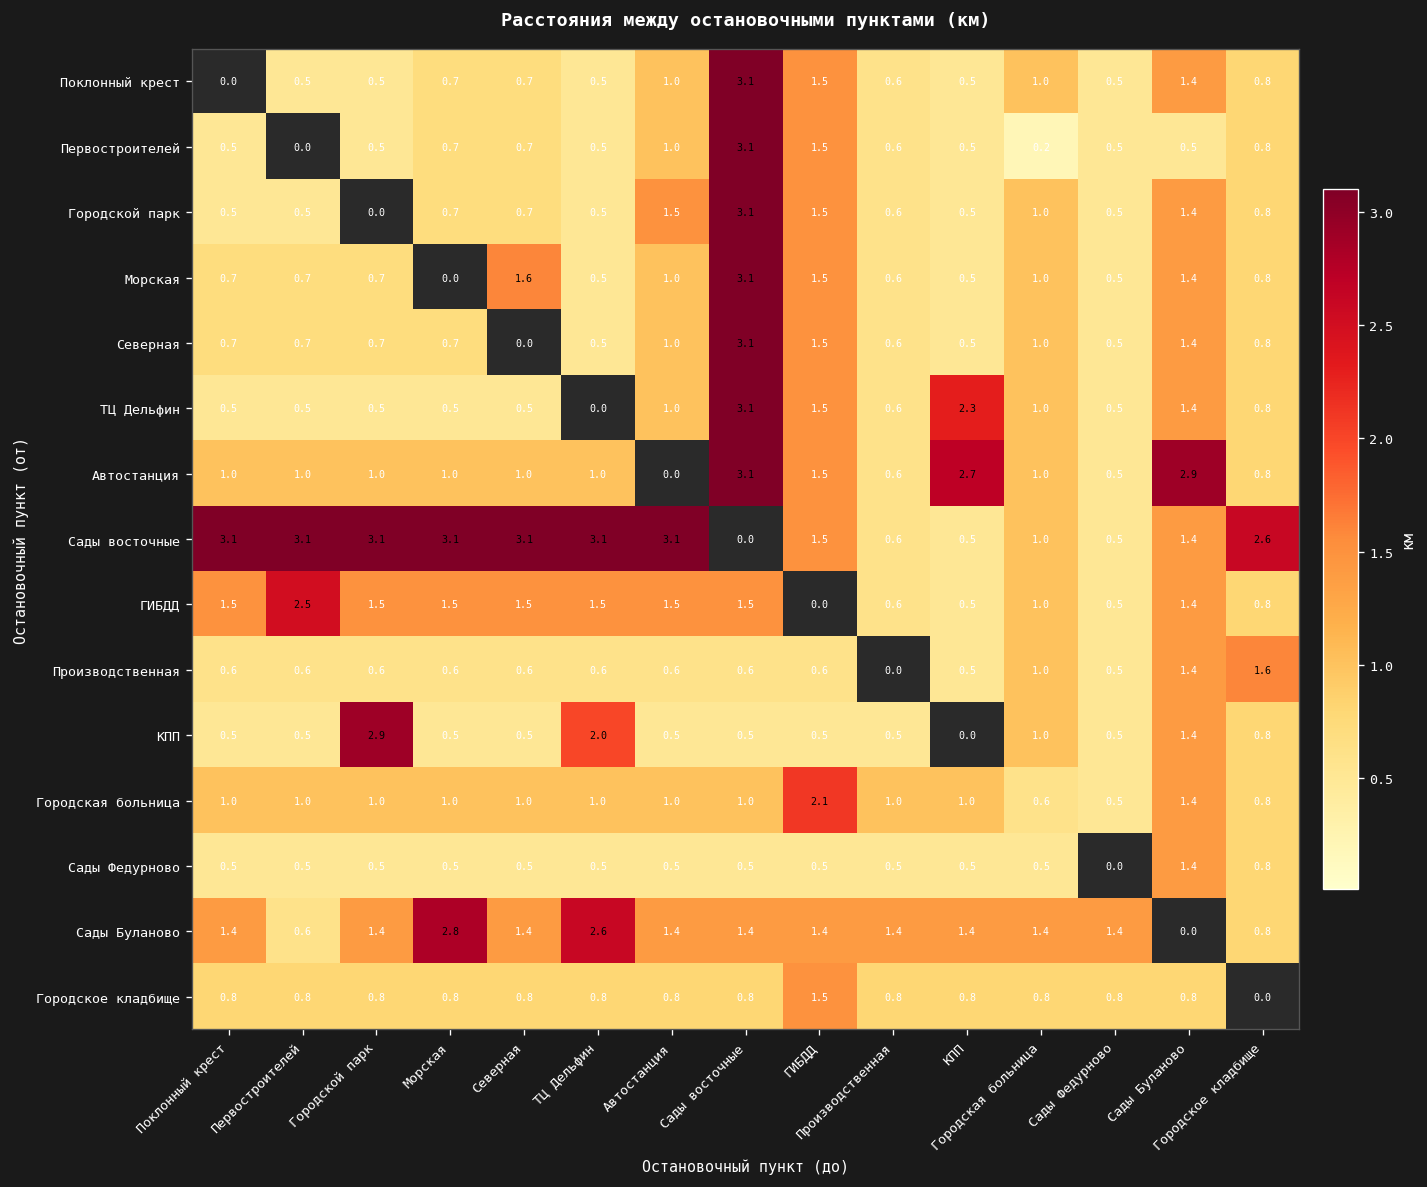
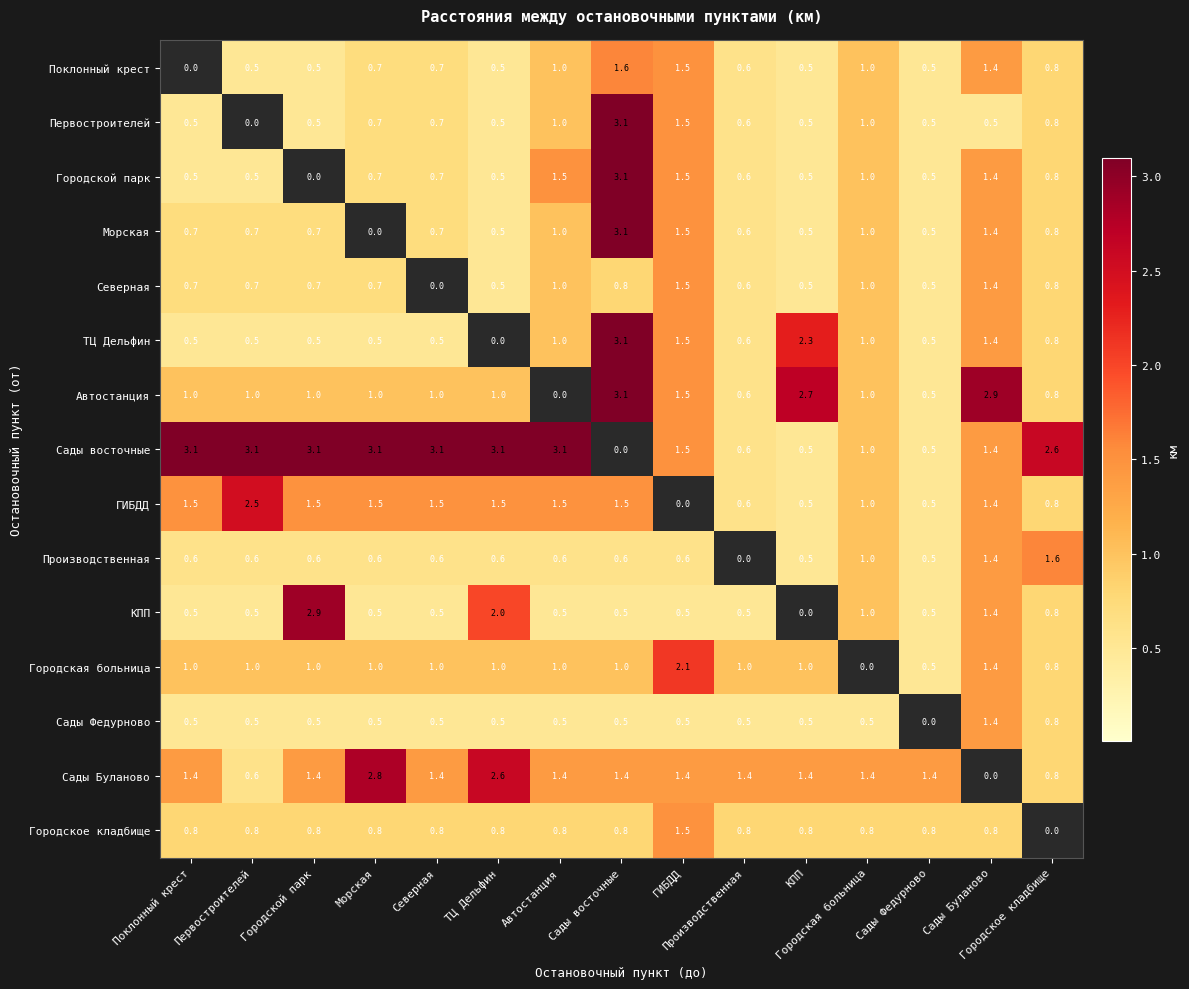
  {
    "Поклонный крест": {
      "Поклонный крест": 0.0,
      "Первостроителей": 0.5,
      "Городской парк": 0.5,
      "Морская": 0.7,
      "Северная": 0.7,
      "ТЦ Дельфин": 0.5,
      "Автостанция": 1.0,
-     "Сады восточные": 3.1,
+     "Сады восточные": 1.6,
      "ГИБДД": 1.5,
      "Производственная": 0.6,
      "КПП": 0.5,
      "Городская больница": 1.0,
      "Сады Федурново": 0.5,
      "Сады Буланово": 1.4,
      "Городское кладбище": 0.8
    },
    "Первостроителей": {
      "Поклонный крест": 0.5,
      "Первостроителей": 0.0,
      "Городской парк": 0.5,
      "Морская": 0.7,
      "Северная": 0.7,
      "ТЦ Дельфин": 0.5,
      "Автостанция": 1.0,
      "Сады восточные": 3.1,
      "ГИБДД": 1.5,
      "Производственная": 0.6,
      "КПП": 0.5,
-     "Городская больница": 0.2,
+     "Городская больница": 1.0,
      "Сады Федурново": 0.5,
      "Сады Буланово": 0.5,
      "Городское кладбище": 0.8
    },
    "Морская": {
      "Поклонный крест": 0.7,
      "Первостроителей": 0.7,
      "Городской парк": 0.7,
      "Морская": 0.0,
-     "Северная": 1.6,
+     "Северная": 0.7,
      "ТЦ Дельфин": 0.5,
      "Автостанция": 1.0,
      "Сады восточные": 3.1,
      "ГИБДД": 1.5,
      "Производственная": 0.6,
      "КПП": 0.5,
      "Городская больница": 1.0,
      "Сады Федурново": 0.5,
      "Сады Буланово": 1.4,
      "Городское кладбище": 0.8
    },
    "Северная": {
      "Поклонный крест": 0.7,
      "Первостроителей": 0.7,
      "Городской парк": 0.7,
      "Морская": 0.7,
      "Северная": 0.0,
      "ТЦ Дельфин": 0.5,
      "Автостанция": 1.0,
-     "Сады восточные": 3.1,
+     "Сады восточные": 0.8,
      "ГИБДД": 1.5,
      "Производственная": 0.6,
      "КПП": 0.5,
      "Городская больница": 1.0,
      "Сады Федурново": 0.5,
      "Сады Буланово": 1.4,
      "Городское кладбище": 0.8
    },
    "Городская больница": {
      "Поклонный крест": 1.0,
      "Первостроителей": 1.0,
      "Городской парк": 1.0,
      "Морская": 1.0,
      "Северная": 1.0,
      "ТЦ Дельфин": 1.0,
      "Автостанция": 1.0,
      "Сады восточные": 1.0,
      "ГИБДД": 2.1,
      "Производственная": 1.0,
      "КПП": 1.0,
-     "Городская больница": 0.6,
+     "Городская больница": 0.0,
      "Сады Федурново": 0.5,
      "Сады Буланово": 1.4,
      "Городское кладбище": 0.8
    }
  }
